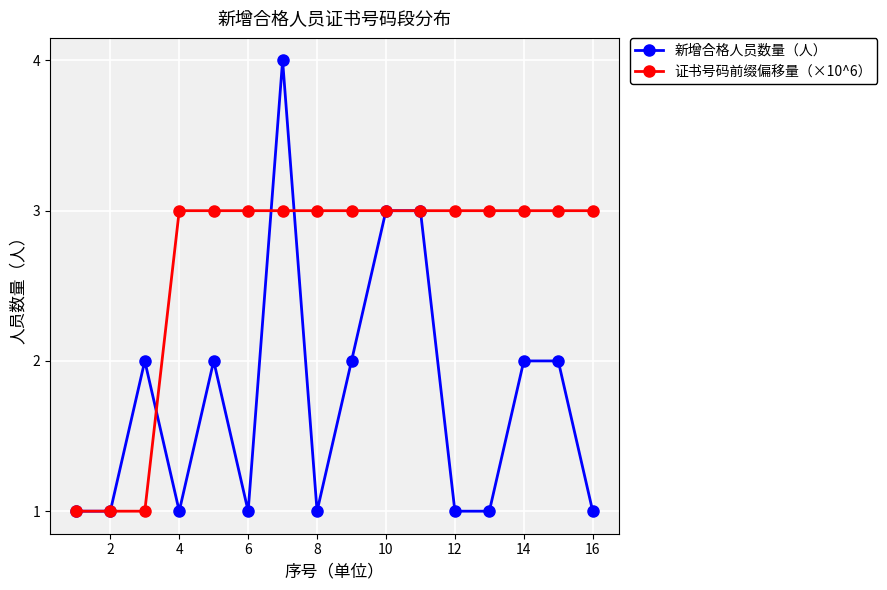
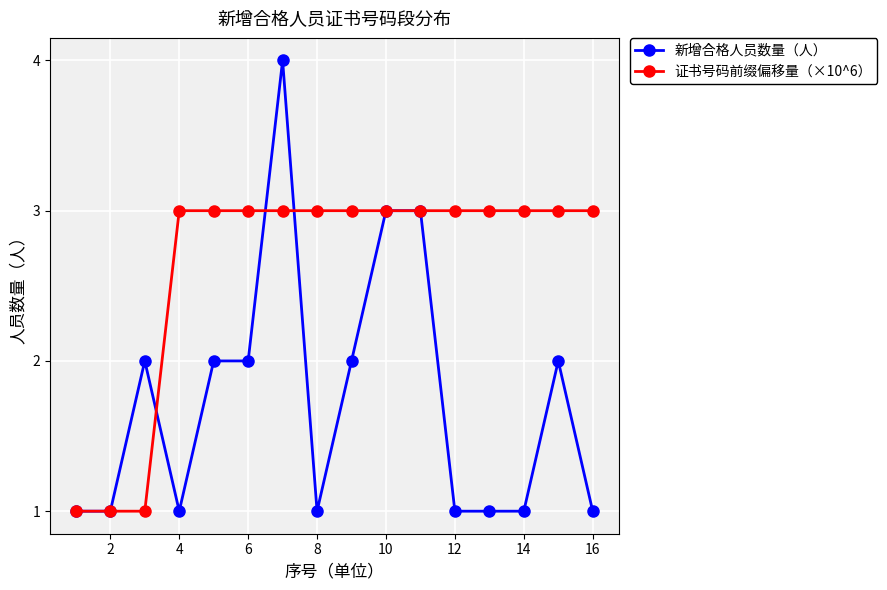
  {
    "新增合格人员数量（人）": {
      "4": 1,
-     "6": 1,
+     "6": 2,
      "8": 1,
      "12": 1,
-     "14": 2,
+     "14": 1,
      "16": 1
    },
    "证书号码前缀偏移量（×10^6）": {
      "4": 3,
      "6": 3,
      "8": 3,
      "12": 3,
      "14": 3,
      "16": 3
    }
  }
